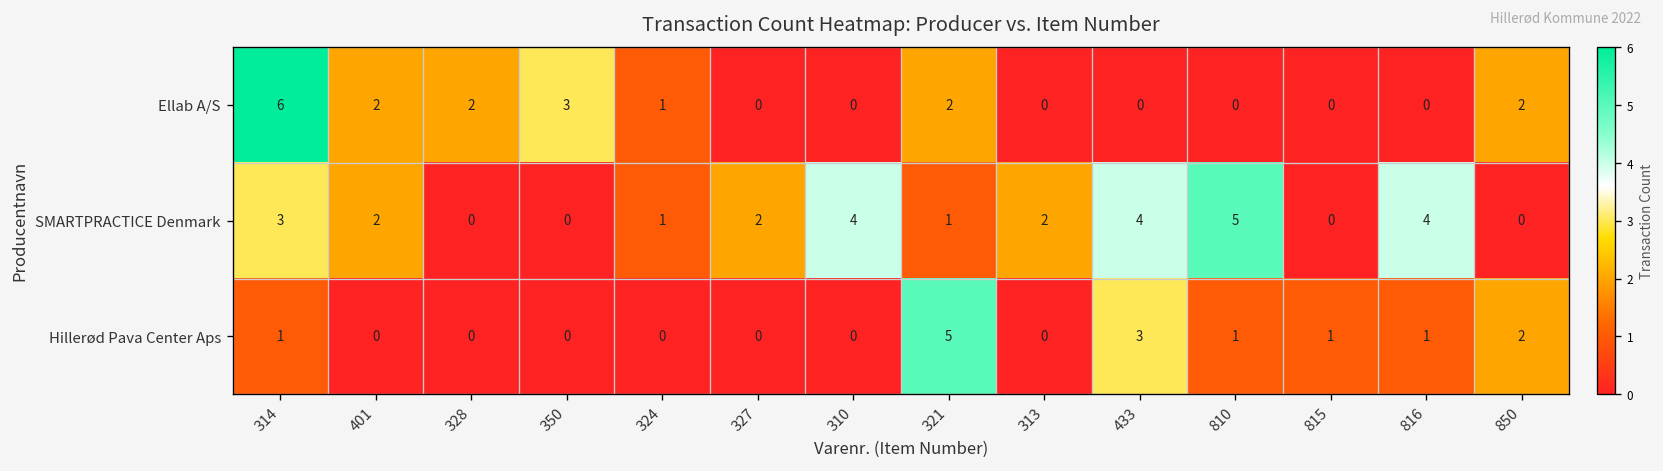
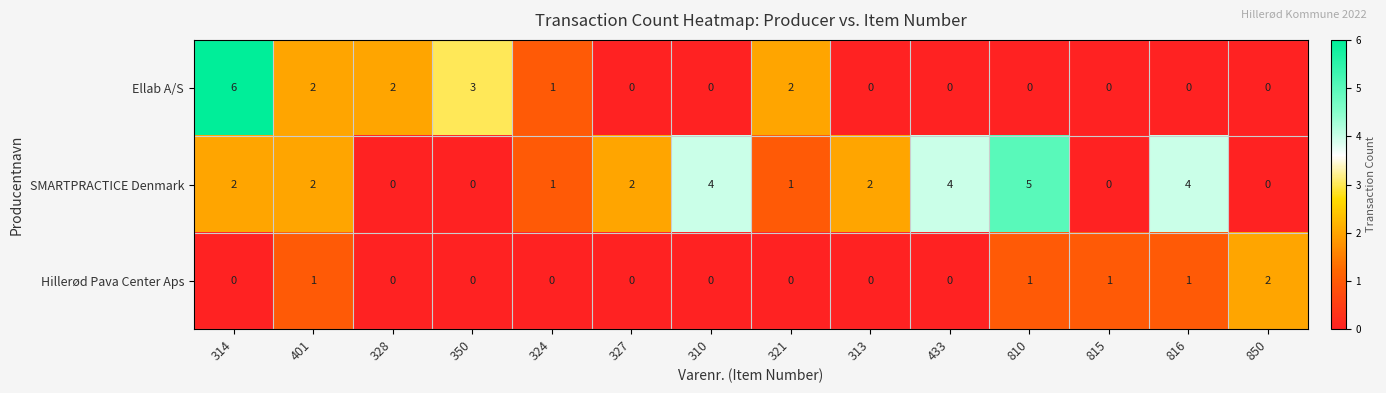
  {
    "Ellab A/S": {
      "314": 6,
      "401": 2,
      "328": 2,
      "350": 3,
      "324": 1,
      "327": 0,
      "310": 0,
      "321": 2,
      "313": 0,
      "433": 0,
      "810": 0,
      "815": 0,
      "816": 0,
-     "850": 2
+     "850": 0
    },
    "SMARTPRACTICE Denmark": {
-     "314": 3,
+     "314": 2,
      "401": 2,
      "328": 0,
      "350": 0,
      "324": 1,
      "327": 2,
      "310": 4,
      "321": 1,
      "313": 2,
      "433": 4,
      "810": 5,
      "815": 0,
      "816": 4,
      "850": 0
    },
    "Hillerød Pava Center Aps": {
-     "314": 1,
-     "401": 0,
+     "314": 0,
+     "401": 1,
      "328": 0,
      "350": 0,
      "324": 0,
      "327": 0,
      "310": 0,
-     "321": 5,
+     "321": 0,
      "313": 0,
-     "433": 3,
+     "433": 0,
      "810": 1,
      "815": 1,
      "816": 1,
      "850": 2
    }
  }
